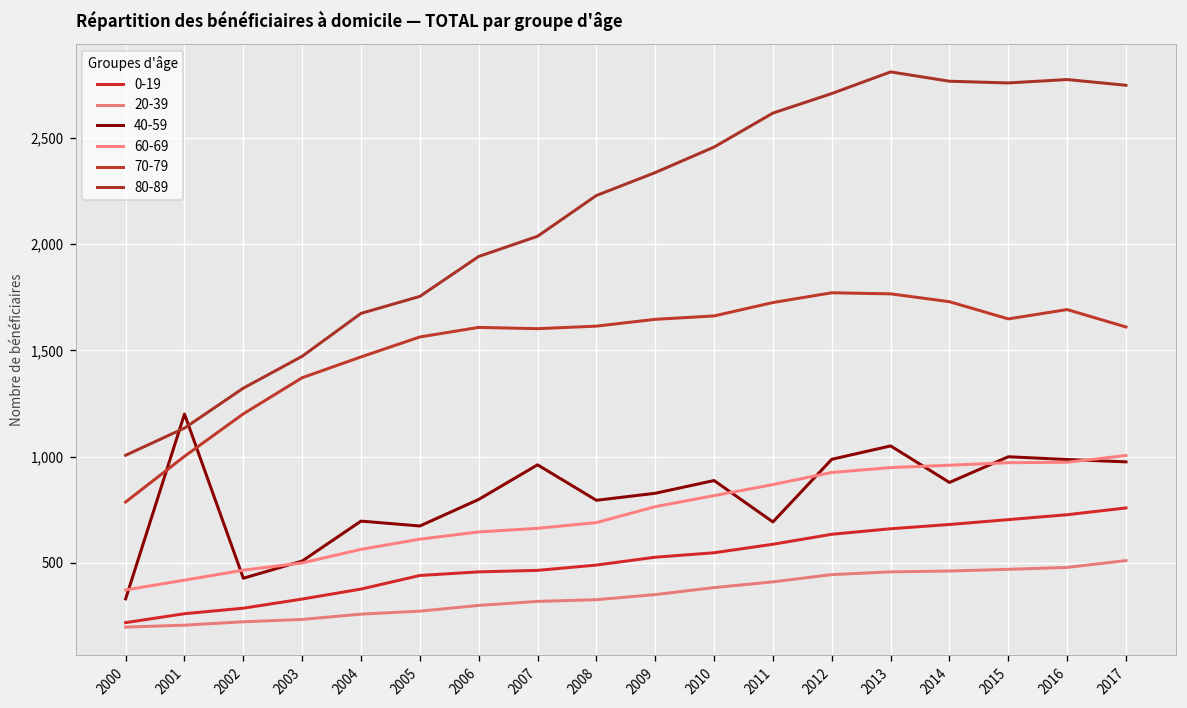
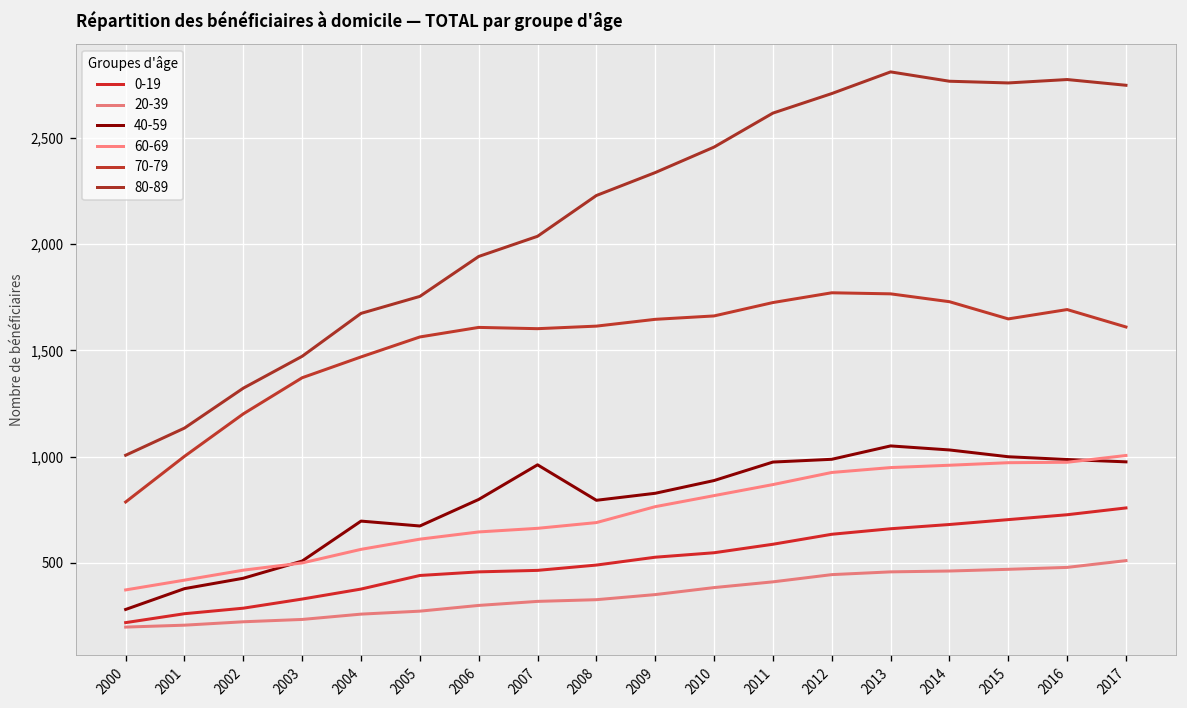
  {
    "40-59": {
-     "2000": "330",
-     "2001": "1,200",
+     "2000": "280",
+     "2001": "380",
      "2002": "430",
      "2004": "700",
      "2005": "670",
      "2006": "800",
      "2007": "960",
      "2008": "790",
      "2009": "830",
      "2010": "890",
-     "2011": "690",
+     "2011": "970",
      "2012": "990",
      "2013": "1,050",
-     "2014": "880",
+     "2014": "1,030",
      "2015": "1,000",
      "2017": "980"
    }
  }
